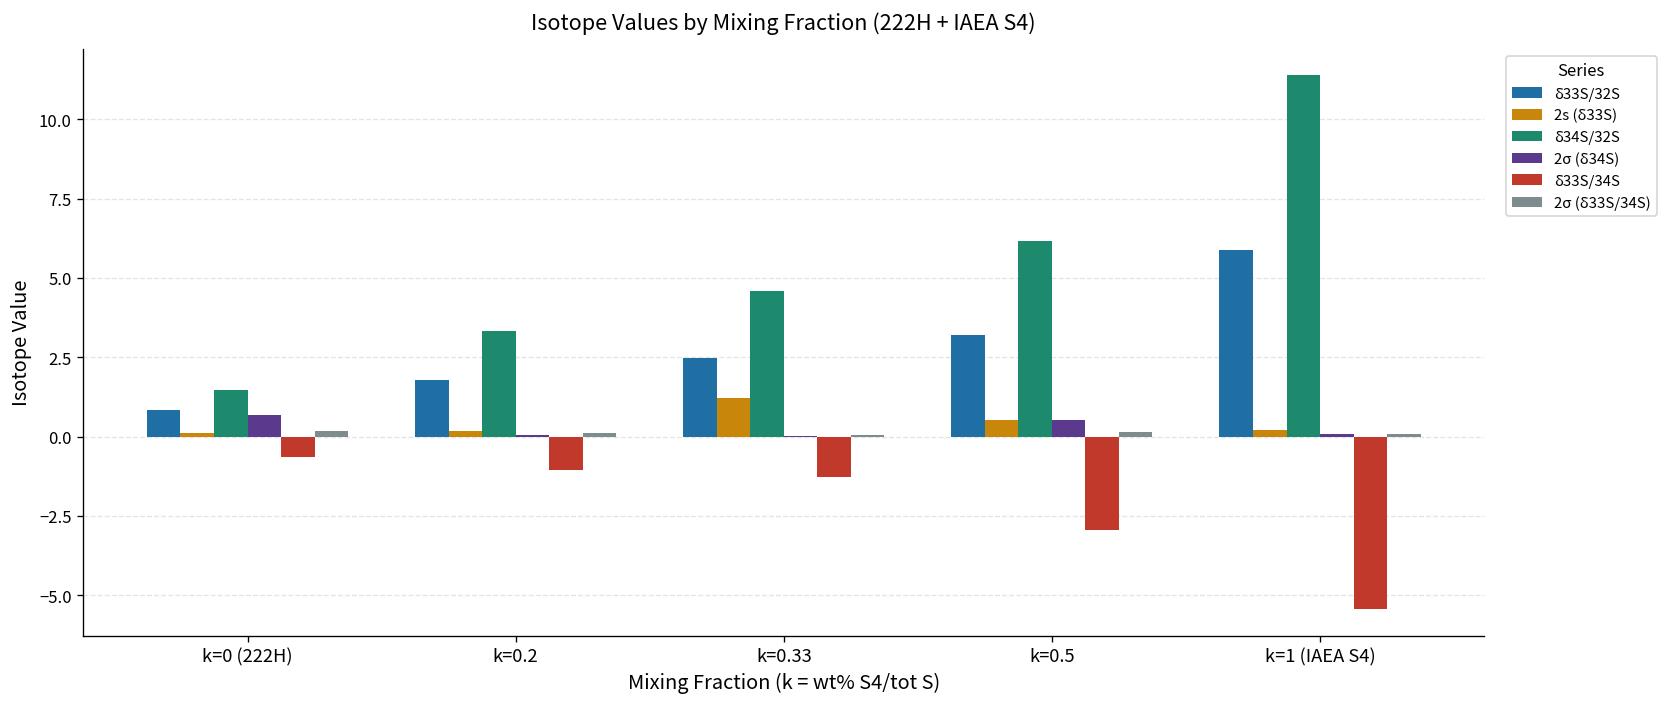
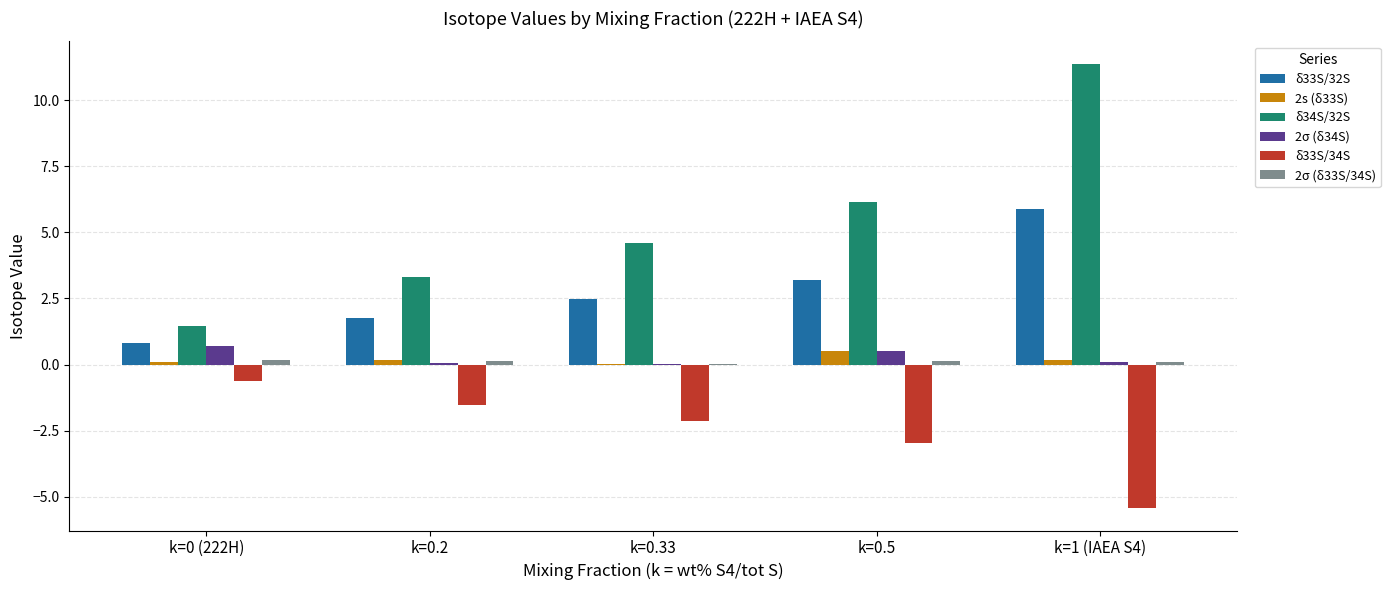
  {
    "δ33S/32S": {
      "k=0 (222H)": 0.8,
      "k=0.2": 1.8,
      "k=0.33": 2.5,
      "k=0.5": 3.2,
      "k=1 (IAEA S4)": 5.9
    },
    "2s (δ33S)": {
      "k=0 (222H)": 0.1,
      "k=0.2": 0.2,
-     "k=0.33": 1.2,
+     "k=0.33": 0.0,
      "k=0.5": 0.5,
      "k=1 (IAEA S4)": 0.2
    },
    "δ34S/32S": {
      "k=0 (222H)": 1.5,
      "k=0.2": 3.3,
      "k=0.33": 4.6,
      "k=0.5": 6.2,
      "k=1 (IAEA S4)": 11.4
    },
    "2σ (δ34S)": {
      "k=0 (222H)": 0.7,
      "k=0.5": 0.5
    },
    "δ33S/34S": {
      "k=0 (222H)": -0.6,
-     "k=0.2": -1.1,
-     "k=0.33": -1.3,
+     "k=0.2": -1.5,
+     "k=0.33": -2.1,
      "k=0.5": -2.9,
      "k=1 (IAEA S4)": -5.4
    },
    "2σ (δ33S/34S)": {
      "k=0 (222H)": 0.2,
      "k=0.2": 0.1,
      "k=0.5": 0.1
    }
  }
